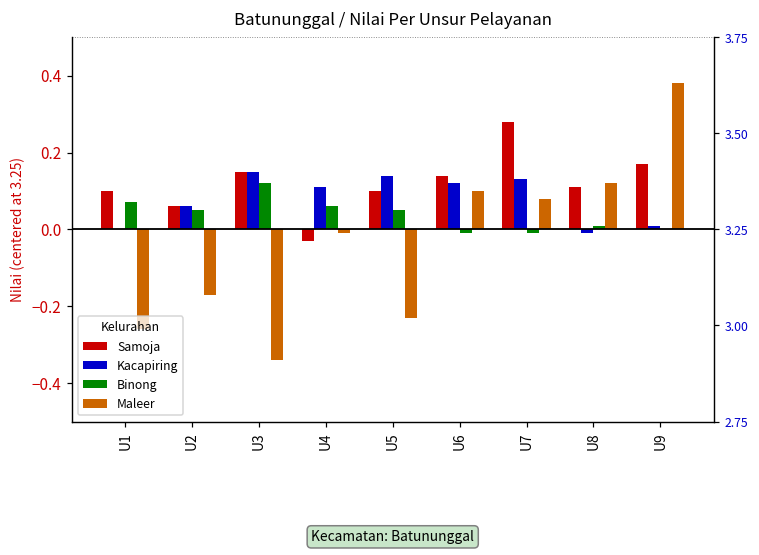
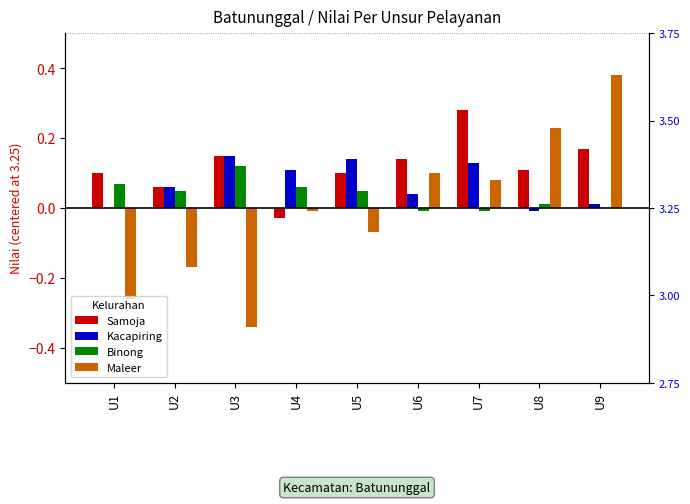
  {
    "Samoja": {
      "U1": 0.10,
      "U2": 0.06,
      "U3": 0.15,
      "U4": -0.03,
      "U5": 0.10,
      "U6": 0.14,
      "U7": 0.28,
      "U8": 0.11,
      "U9": 0.17
    },
    "Kacapiring": {
      "U1": 0.00,
      "U2": 0.06,
      "U3": 0.15,
      "U4": 0.11,
      "U5": 0.14,
-     "U6": 0.12,
+     "U6": 0.04,
      "U7": 0.13,
      "U8": -0.01,
      "U9": 0.01
    },
    "Binong": {
      "U1": 0.07,
      "U2": 0.05,
      "U3": 0.12,
      "U4": 0.06,
      "U5": 0.05,
      "U6": -0.01,
      "U7": -0.01,
      "U8": 0.01,
      "U9": 0.00
    },
    "Maleer": {
      "U2": -0.17,
      "U3": -0.34,
      "U4": -0.01,
-     "U5": -0.23,
+     "U5": -0.07,
      "U6": 0.10,
      "U7": 0.08,
-     "U8": 0.12,
+     "U8": 0.23,
      "U9": 0.38
    }
  }
